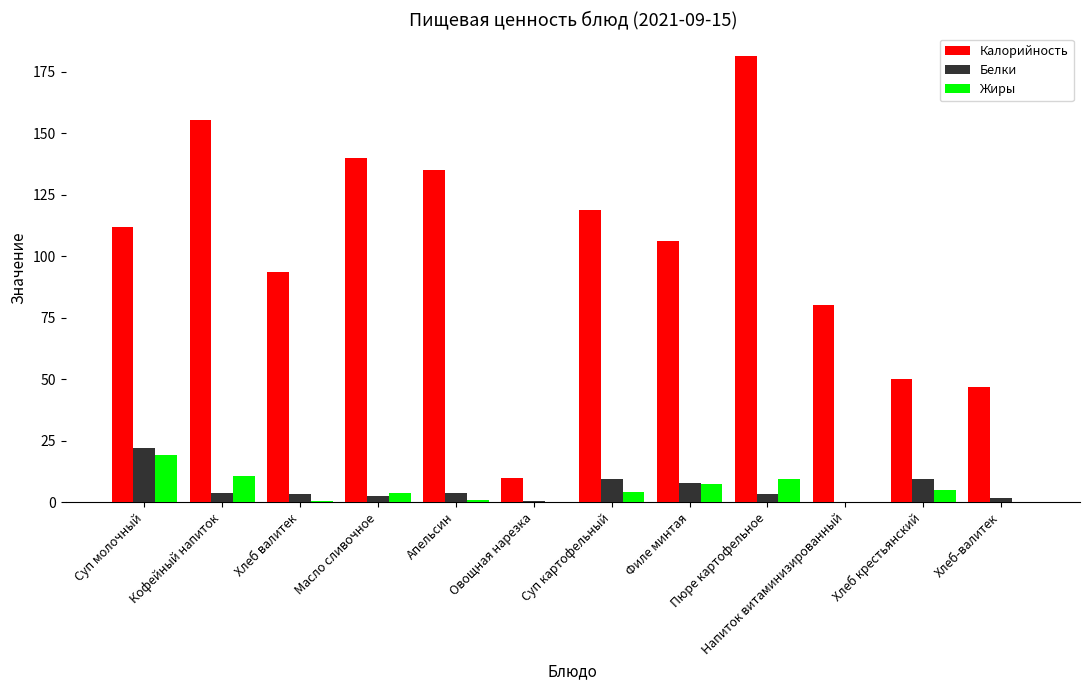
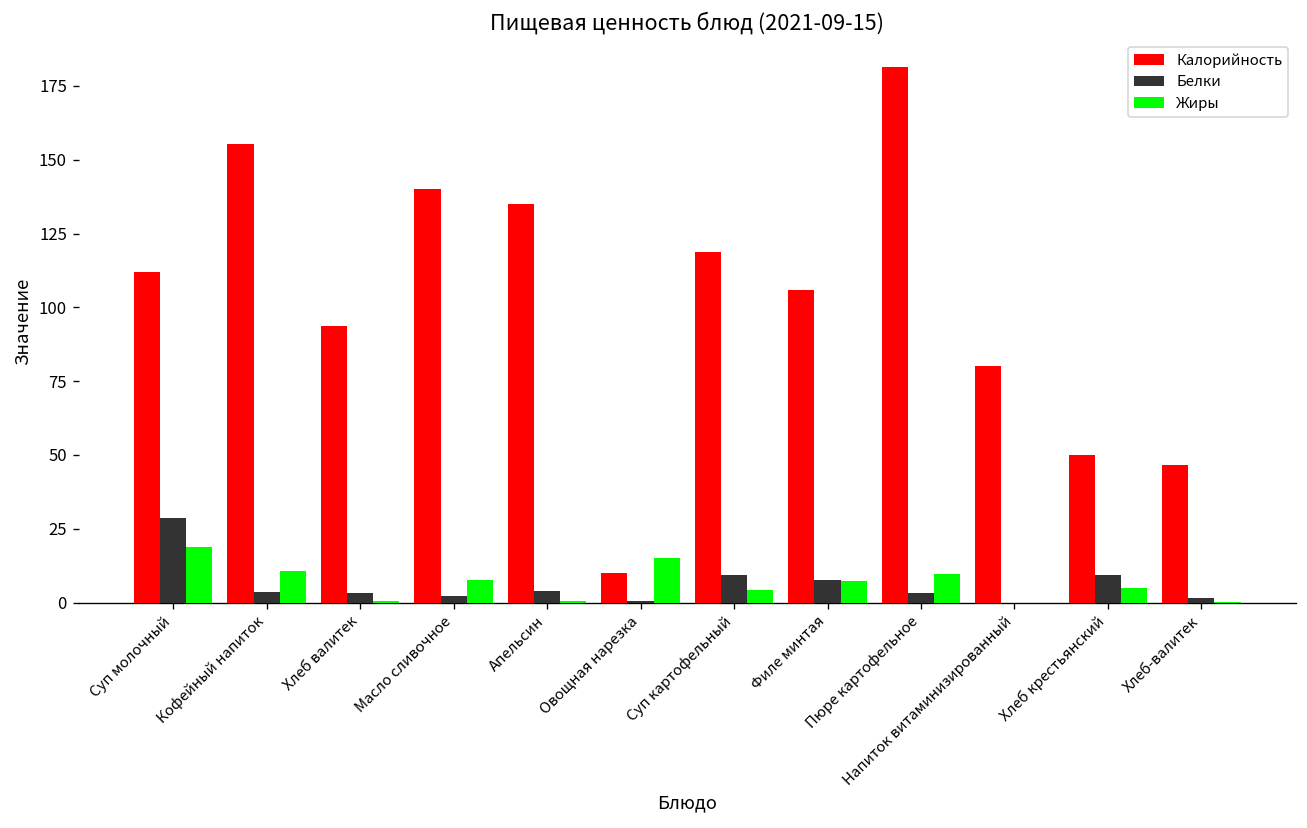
  {
    "Калорийность": {
      "Суп молочный": 112,
      "Кофейный напиток": 155,
      "Хлеб валитек": 94,
      "Масло сливочное": 140,
      "Апельсин": 135,
      "Овощная нарезка": 10,
      "Суп картофельный": 119,
      "Филе минтая": 106,
      "Пюре картофельное": 182,
      "Напиток витаминизированный": 80,
      "Хлеб крестьянский": 50,
      "Хлеб-валитек": 47
    },
    "Белки": {
-     "Суп молочный": 22,
+     "Суп молочный": 29,
      "Кофейный напиток": 4,
      "Хлеб валитек": 3,
      "Масло сливочное": 2,
      "Апельсин": 4,
      "Суп картофельный": 9,
      "Филе минтая": 8,
      "Пюре картофельное": 3,
      "Напиток витаминизированный": 0,
      "Хлеб крестьянский": 9,
      "Хлеб-валитек": 2
    },
    "Жиры": {
      "Суп молочный": 19,
      "Кофейный напиток": 11,
-     "Масло сливочное": 4,
-     "Овощная нарезка": 0,
+     "Масло сливочное": 7,
+     "Овощная нарезка": 15,
      "Суп картофельный": 4,
      "Филе минтая": 7,
      "Пюре картофельное": 10,
      "Напиток витаминизированный": 0,
      "Хлеб крестьянский": 5
    }
  }
